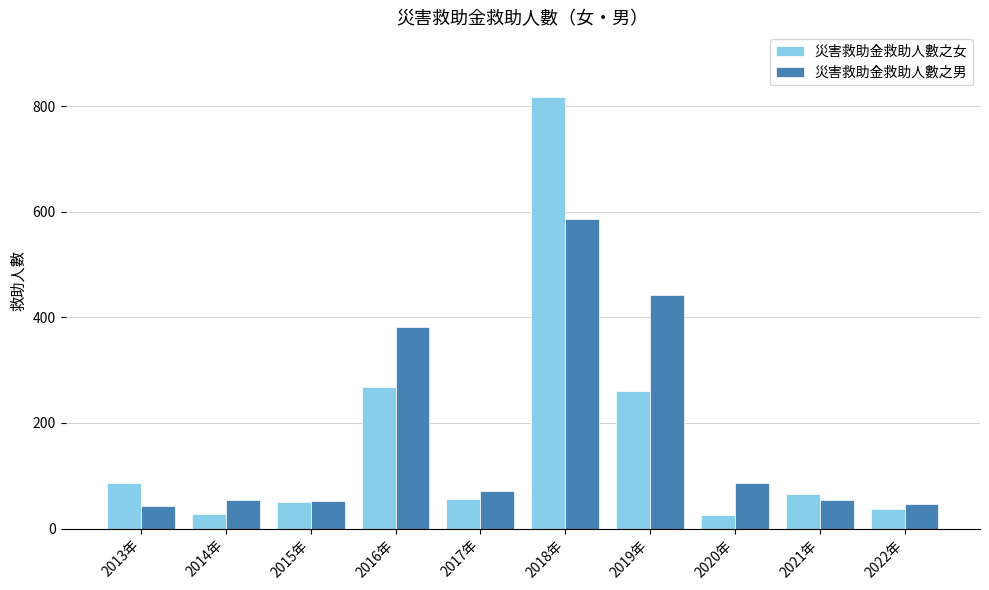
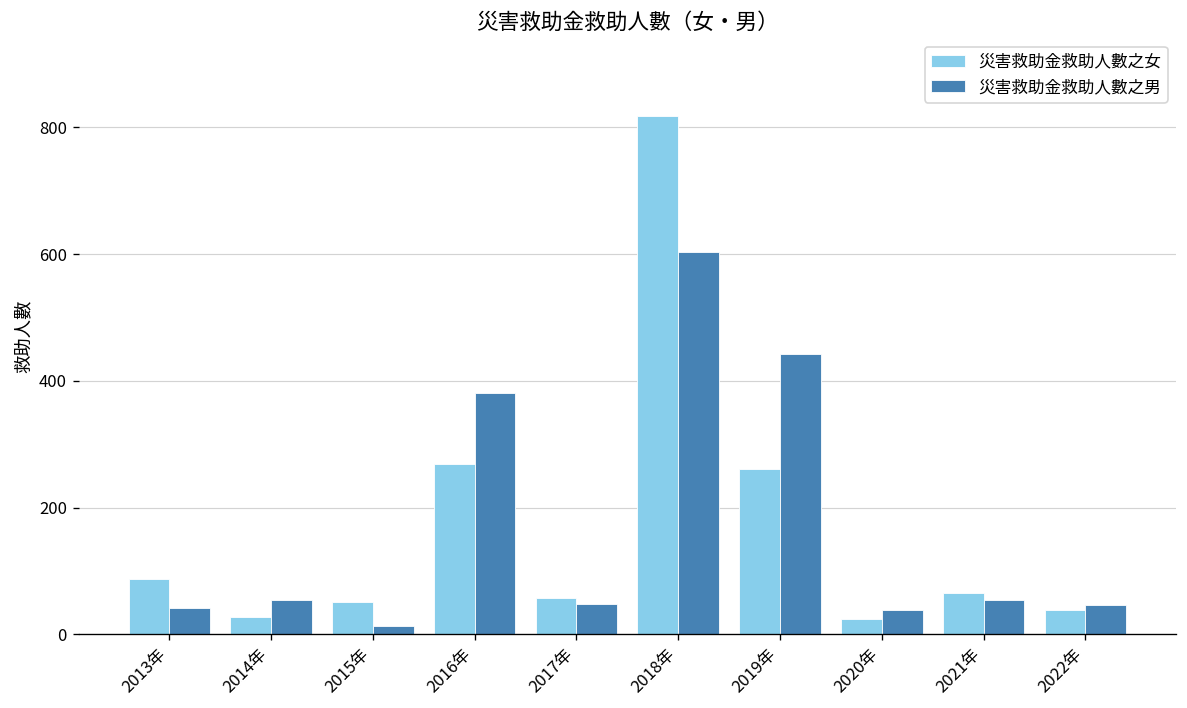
  {
    "災害救助金救助人數之女": {
      "2013年": 90,
      "2014年": 30,
      "2015年": 50,
      "2016年": 270,
      "2017年": 60,
      "2018年": 820,
      "2019年": 260,
      "2020年": 30,
      "2021年": 70,
      "2022年": 40
    },
    "災害救助金救助人數之男": {
      "2013年": 40,
      "2014年": 60,
-     "2015年": 50,
+     "2015年": 10,
      "2016年": 380,
-     "2017年": 70,
-     "2018年": 590,
+     "2017年": 50,
+     "2018年": 600,
      "2019年": 440,
-     "2020年": 90,
+     "2020年": 40,
      "2021年": 50,
      "2022年": 50
    }
  }
